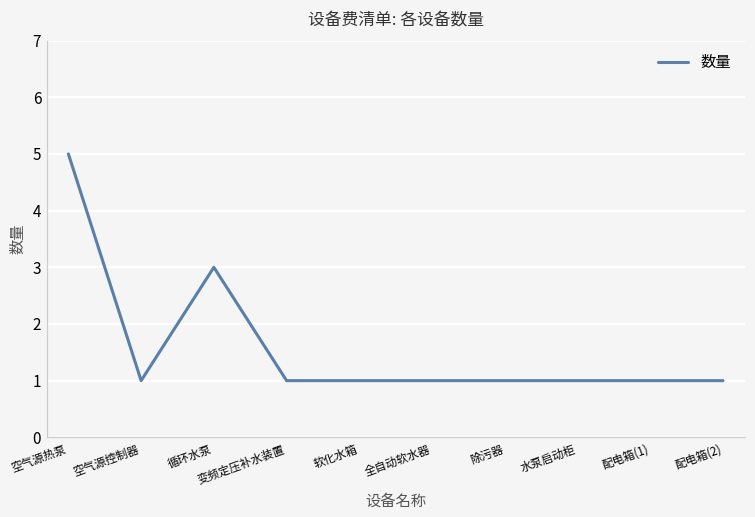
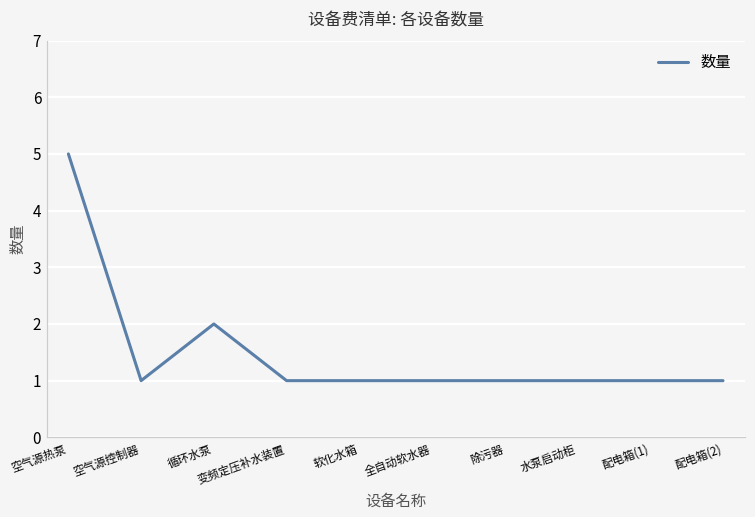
  {
    "空气源热泵": 5,
    "空气源控制器": 1,
-   "循环水泵": 3,
+   "循环水泵": 2,
    "变频定压补水装置": 1,
    "软化水箱": 1,
    "全自动软水器": 1,
    "除污器": 1,
    "水泵启动柜": 1,
    "配电箱(1)": 1,
    "配电箱(2)": 1
  }
